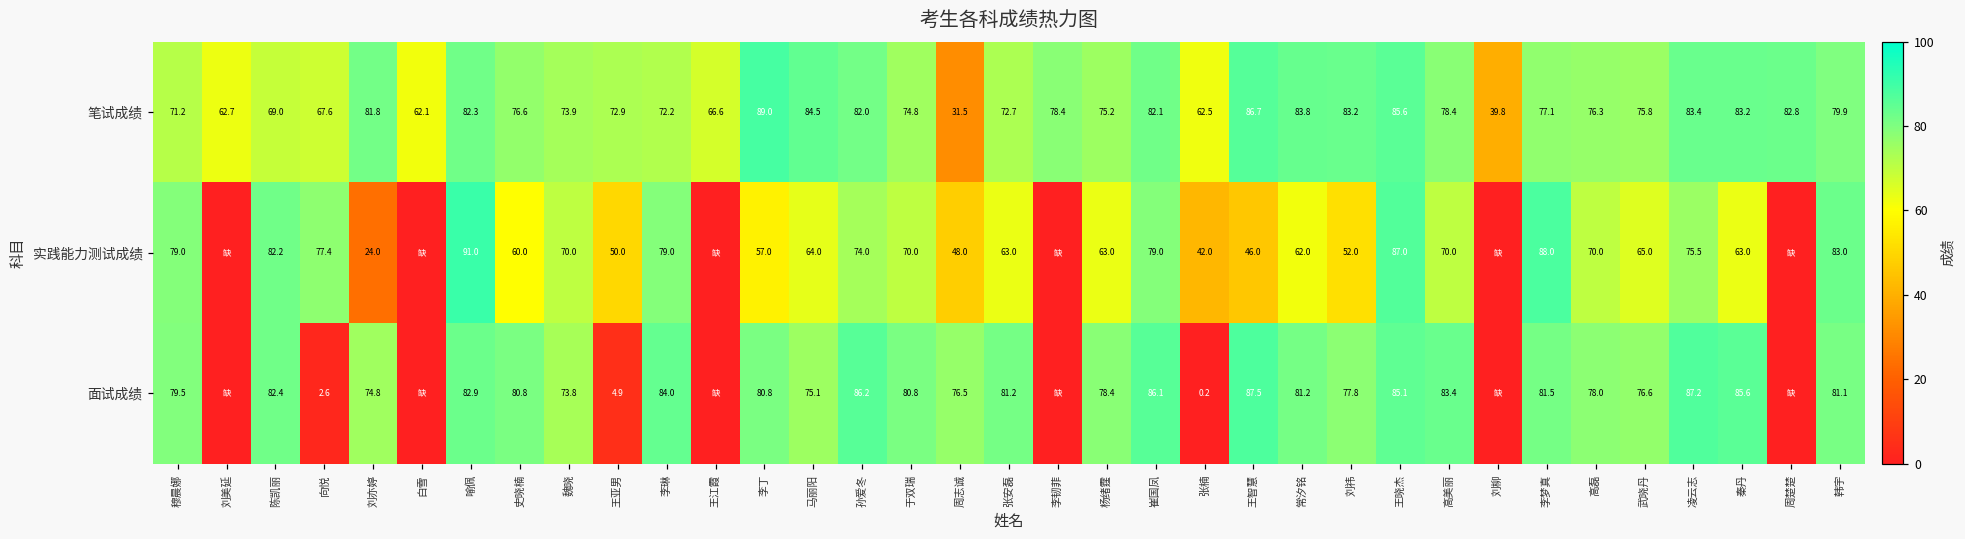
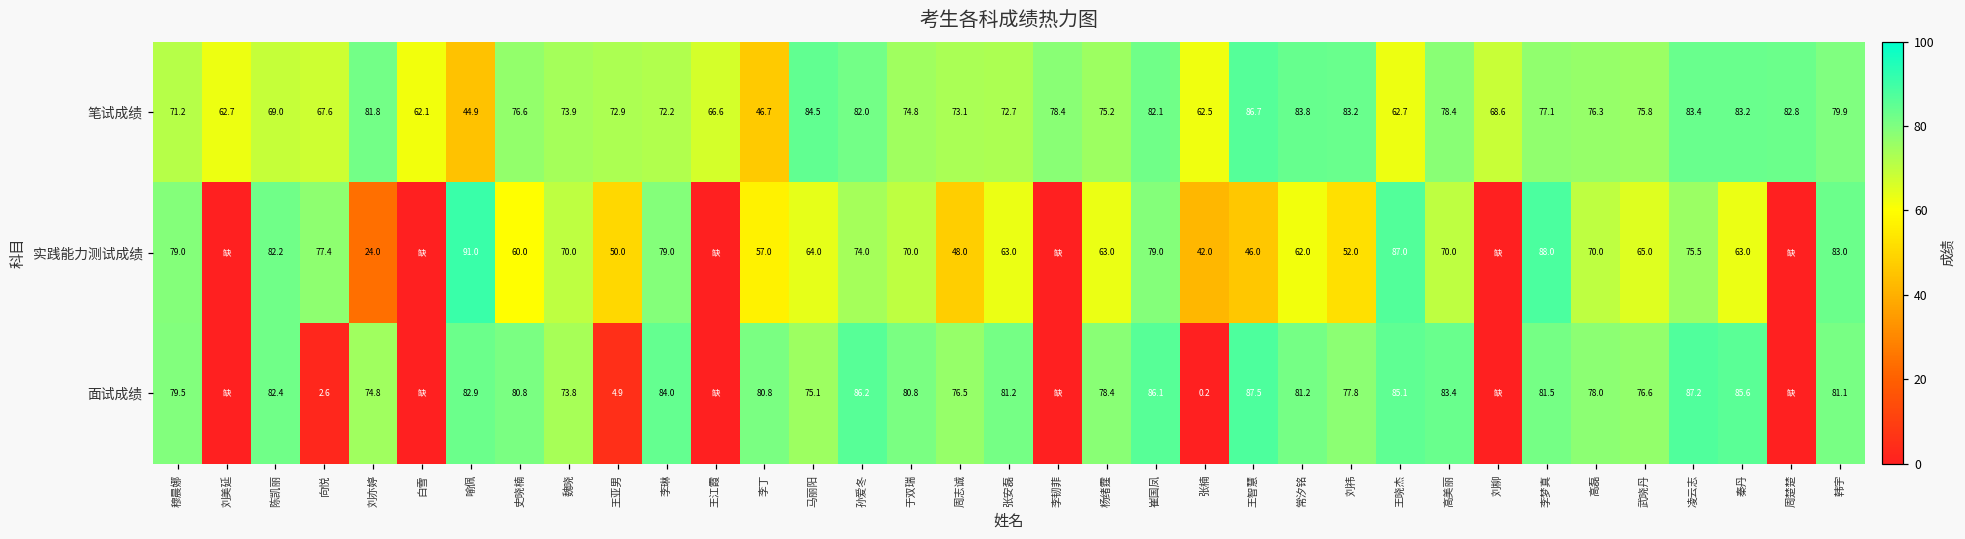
  {
    "笔试成绩": {
      "穆晨娜": 71.2,
      "刘美延": 62.7,
      "陈凯丽": 69.0,
      "向悦": 67.6,
      "刘亦婷": 81.8,
      "白雪": 62.1,
-     "喻佩": 82.3,
+     "喻佩": 44.9,
      "史晓楠": 76.6,
      "魏晓": 73.9,
      "王亚男": 72.9,
      "李琳": 72.2,
      "王江霞": 66.6,
-     "李丁": 89.0,
+     "李丁": 46.7,
      "马丽阳": 84.5,
      "孙爱冬": 82.0,
      "于双瑞": 74.8,
-     "周志诚": 31.5,
+     "周志诚": 73.1,
      "张安磊": 72.7,
      "李韧菲": 78.4,
      "杨绪霆": 75.2,
      "崔国凤": 82.1,
      "张楠": 62.5,
      "王智慧": 86.7,
      "常汐铭": 83.8,
      "刘祎": 83.2,
-     "王晓杰": 85.6,
+     "王晓杰": 62.7,
      "高美丽": 78.4,
-     "刘柳": 39.8,
+     "刘柳": 68.6,
      "李梦真": 77.1,
      "高磊": 76.3,
      "武晓丹": 75.8,
      "凌云志": 83.4,
      "秦丹": 83.2,
      "周楚楚": 82.8,
      "韩宇": 79.9
    },
    "实践能力测试成绩": {
      "穆晨娜": 79.0,
      "陈凯丽": 82.2,
      "向悦": 77.4,
      "刘亦婷": 24.0,
      "喻佩": 91.0,
      "史晓楠": 60.0,
      "魏晓": 70.0,
      "王亚男": 50.0,
      "李琳": 79.0,
      "李丁": 57.0,
      "马丽阳": 64.0,
      "孙爱冬": 74.0,
      "于双瑞": 70.0,
      "周志诚": 48.0,
      "张安磊": 63.0,
      "杨绪霆": 63.0,
      "崔国凤": 79.0,
      "张楠": 42.0,
      "王智慧": 46.0,
      "常汐铭": 62.0,
      "刘祎": 52.0,
      "王晓杰": 87.0,
      "高美丽": 70.0,
      "李梦真": 88.0,
      "高磊": 70.0,
      "武晓丹": 65.0,
      "凌云志": 75.5,
      "秦丹": 63.0,
      "韩宇": 83.0
    },
    "面试成绩": {
      "穆晨娜": 79.5,
      "陈凯丽": 82.4,
      "向悦": 2.6,
      "刘亦婷": 74.8,
      "喻佩": 82.9,
      "史晓楠": 80.8,
      "魏晓": 73.8,
      "王亚男": 4.9,
      "李琳": 84.0,
      "李丁": 80.8,
      "马丽阳": 75.1,
      "孙爱冬": 86.2,
      "于双瑞": 80.8,
      "周志诚": 76.5,
      "张安磊": 81.2,
      "杨绪霆": 78.4,
      "崔国凤": 86.1,
      "张楠": 0.2,
      "王智慧": 87.5,
      "常汐铭": 81.2,
      "刘祎": 77.8,
      "王晓杰": 85.1,
      "高美丽": 83.4,
      "李梦真": 81.5,
      "高磊": 78.0,
      "武晓丹": 76.6,
      "凌云志": 87.2,
      "秦丹": 85.6,
      "韩宇": 81.1
    }
  }
